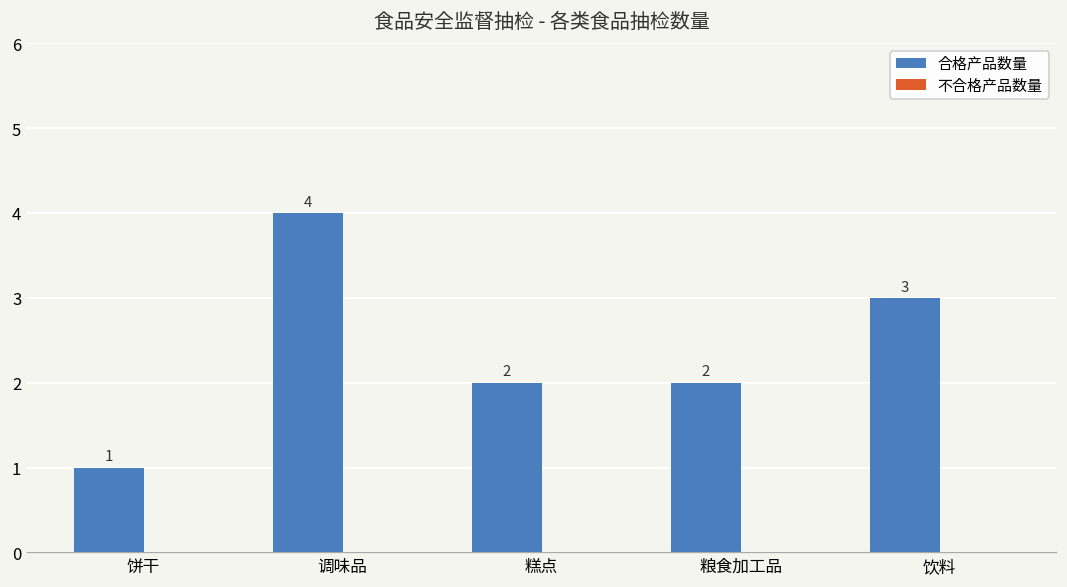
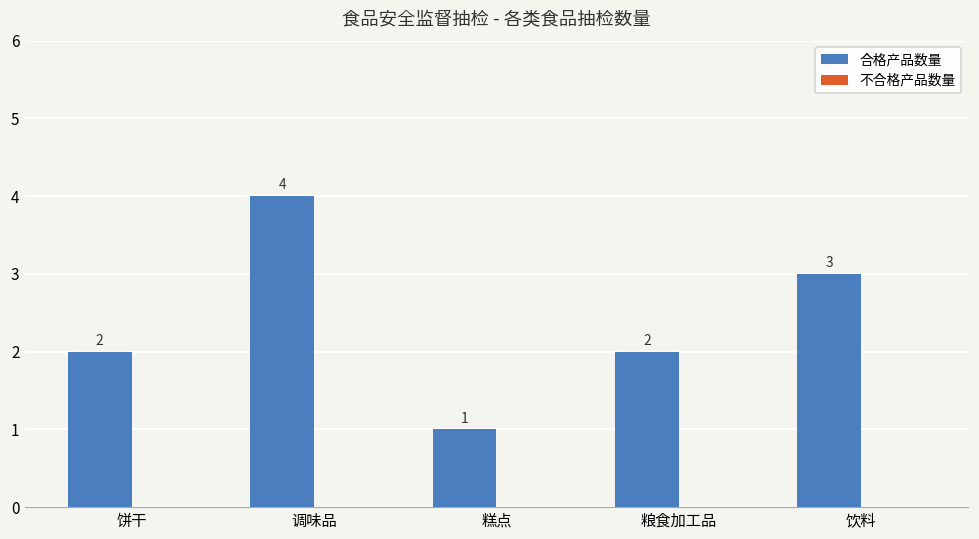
  {
    "合格产品数量": {
-     "饼干": 1,
+     "饼干": 2,
      "调味品": 4,
-     "糕点": 2,
+     "糕点": 1,
      "粮食加工品": 2,
      "饮料": 3
    },
    "不合格产品数量": {
      "饼干": 0.0,
      "调味品": 0.0,
      "糕点": 0.0,
      "粮食加工品": 0.0,
      "饮料": 0.0
    }
  }
